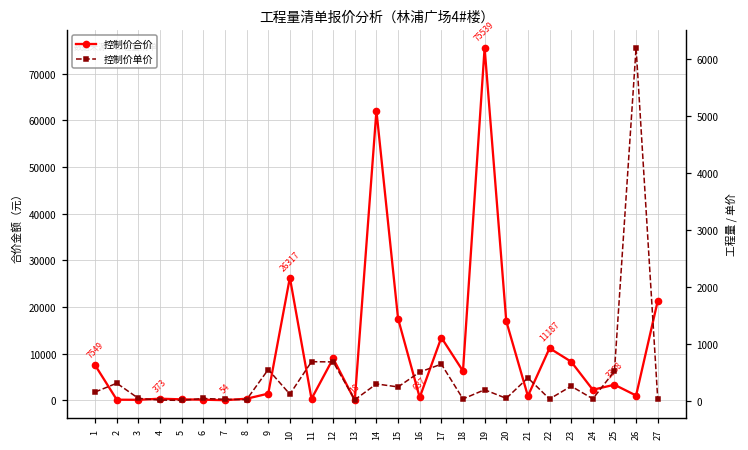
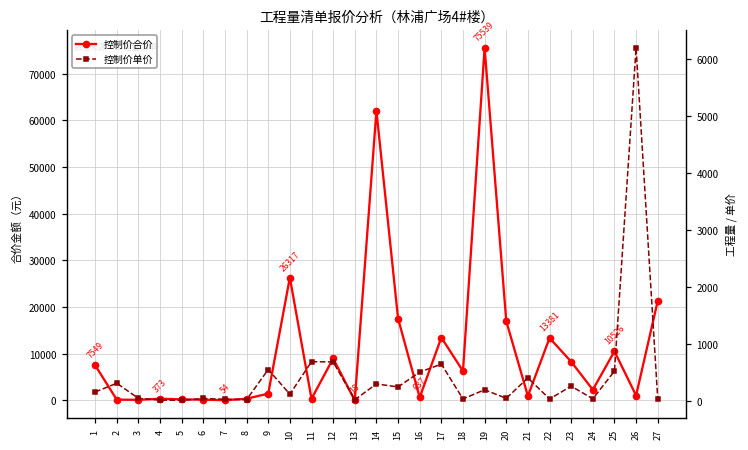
  {
    "控制价合价": {
      "1": 7549,
      "4": 373,
      "7": 54,
      "10": 26317,
      "13": 18,
      "16": 637,
      "19": 75539,
-     "22": 11187,
-     "25": 3368
+     "22": 13381,
+     "25": 10526
    }
  }
